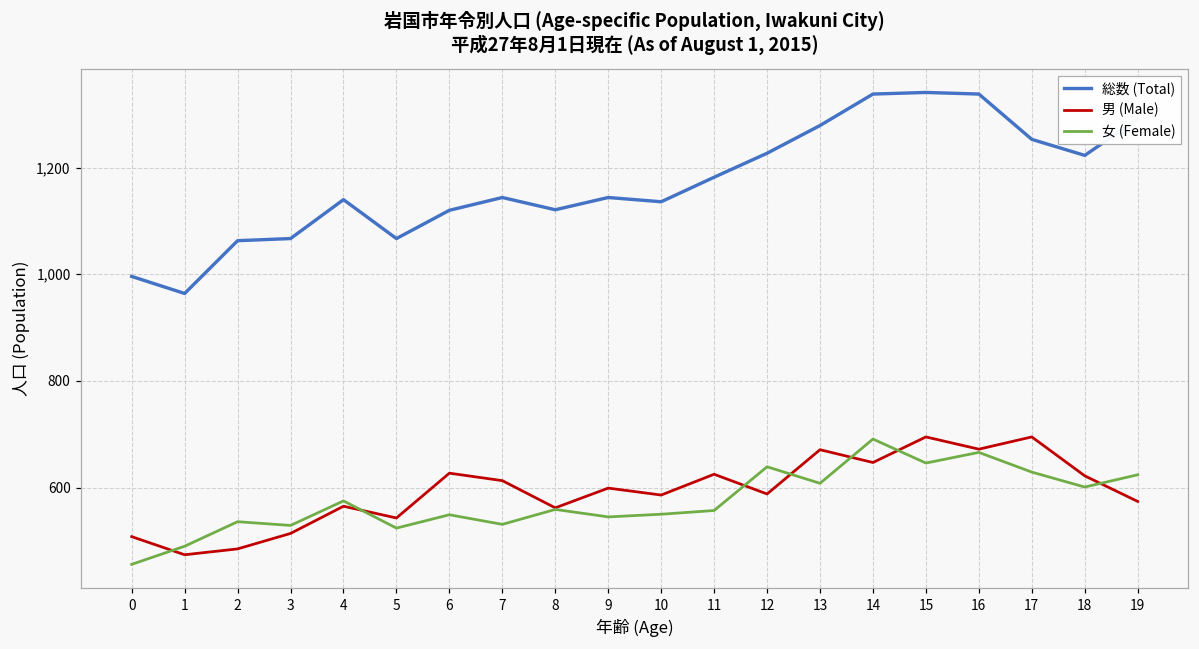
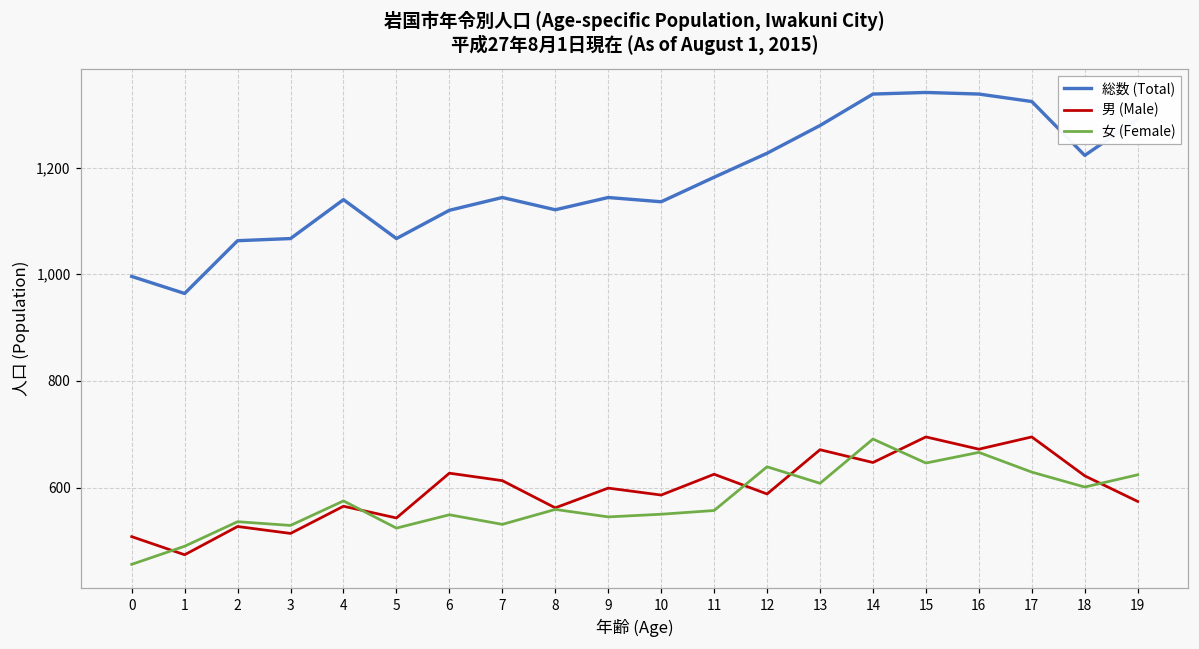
  {
    "総数 (Total)": {
      "0": "1,000",
      "1": "960",
      "2": "1,060",
      "3": "1,070",
      "4": "1,140",
      "5": "1,070",
      "6": "1,120",
      "7": "1,140",
      "8": "1,120",
      "9": "1,140",
      "10": "1,140",
      "11": "1,180",
      "12": "1,230",
      "13": "1,280",
      "14": "1,340",
      "15": "1,340",
      "16": "1,340",
-     "17": "1,250",
+     "17": "1,320",
      "18": "1,220"
    },
    "男 (Male)": {
      "0": "510",
      "1": "470",
-     "2": "490",
+     "2": "530",
      "3": "510",
      "4": "570",
      "5": "540",
      "6": "630",
      "7": "610",
      "9": "600",
      "10": "590",
      "11": "630",
      "12": "590",
      "13": "670",
      "14": "650",
      "15": "700",
      "16": "670",
      "17": "700",
      "18": "620",
      "19": "570"
    },
    "女 (Female)": {
      "0": "460",
      "1": "490",
      "2": "540",
      "3": "530",
      "4": "580",
      "5": "520",
      "6": "550",
      "7": "530",
      "9": "550",
      "10": "550",
      "11": "560",
      "12": "640",
      "13": "610",
      "14": "690",
      "15": "650",
      "16": "670",
      "17": "630",
      "18": "600",
      "19": "620"
    }
  }
